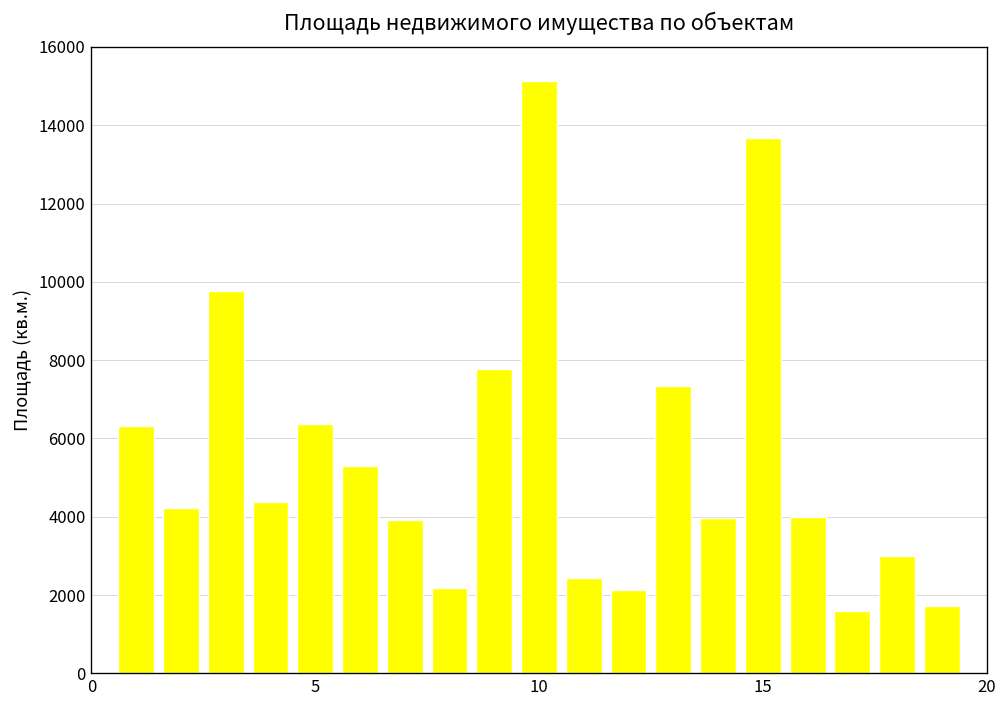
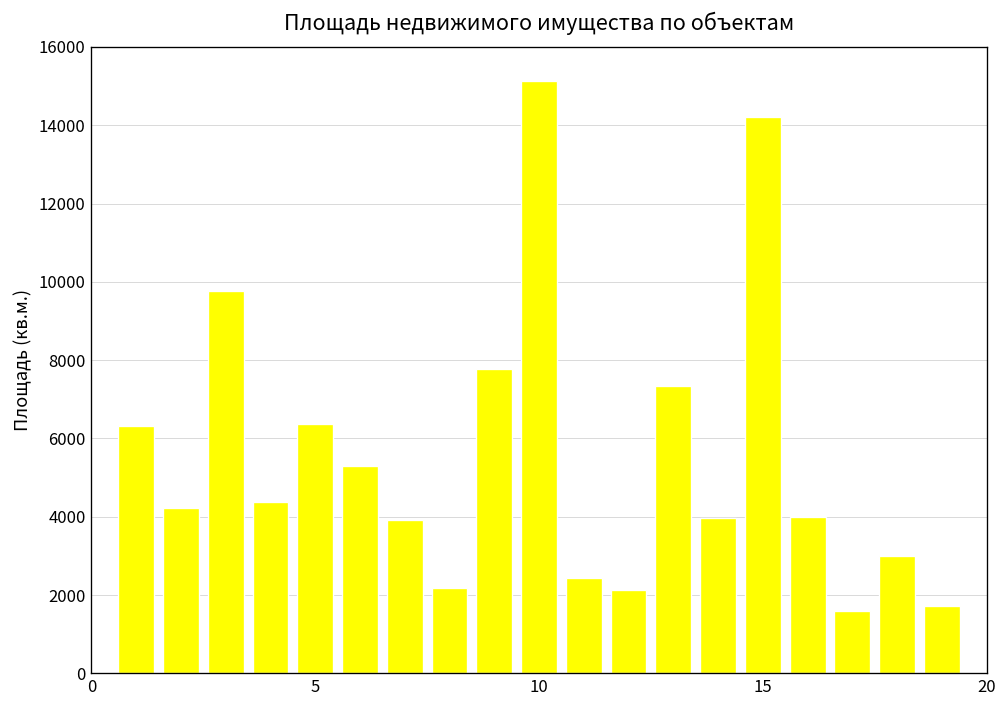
  {
    "5": 6400,
    "10": 15100,
-   "15": 13700
+   "15": 14200
  }
